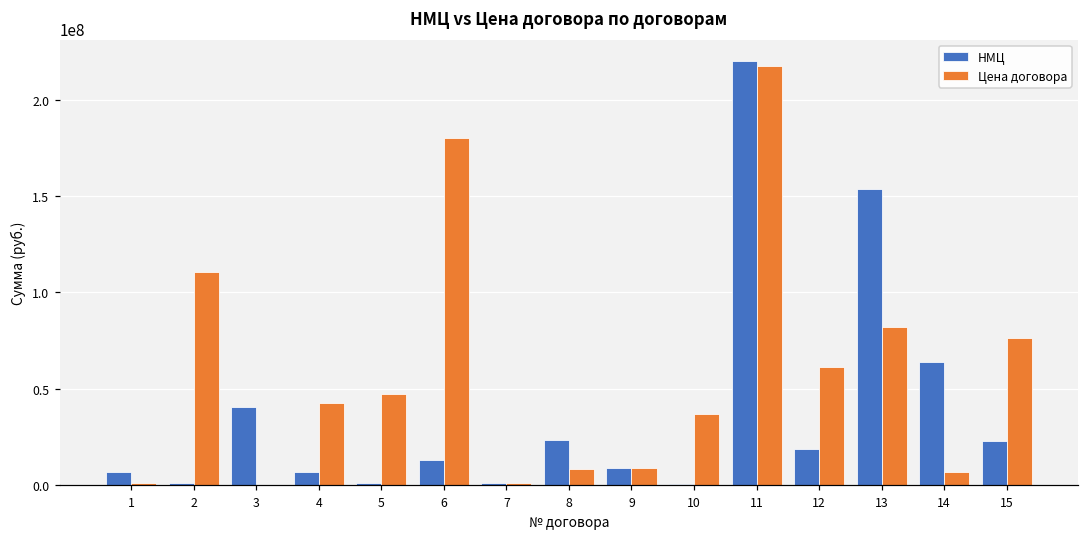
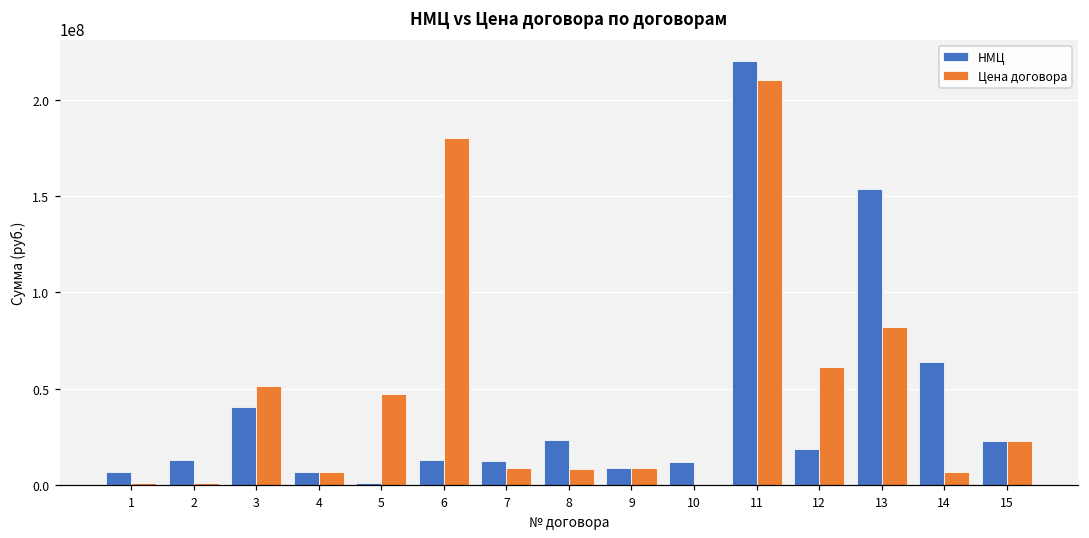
  {
    "НМЦ": {
      "1": 7000000,
-     "2": 1000000,
+     "2": 13000000,
      "3": 40000000,
      "4": 7000000,
      "6": 13000000,
-     "7": 1000000,
+     "7": 12000000,
      "8": 23000000,
      "9": 9000000,
-     "10": 0,
+     "10": 12000000,
      "11": 220000000,
      "12": 19000000,
      "13": 154000000,
      "14": 64000000,
      "15": 23000000
    },
    "Цена договора": {
-     "2": 110000000,
-     "3": 0,
-     "4": 42000000,
+     "2": 1000000,
+     "3": 51000000,
+     "4": 7000000,
      "5": 47000000,
      "6": 180000000,
-     "7": 1000000,
+     "7": 9000000,
      "8": 8000000,
      "9": 9000000,
-     "10": 37000000,
-     "11": 218000000,
+     "10": 0,
+     "11": 210000000,
      "12": 61000000,
      "13": 82000000,
      "14": 7000000,
-     "15": 76000000
+     "15": 23000000
    }
  }
